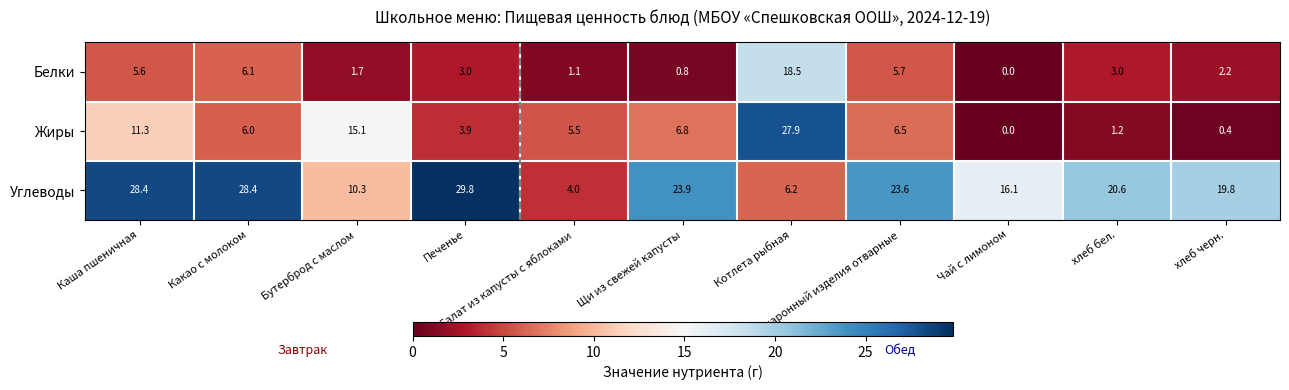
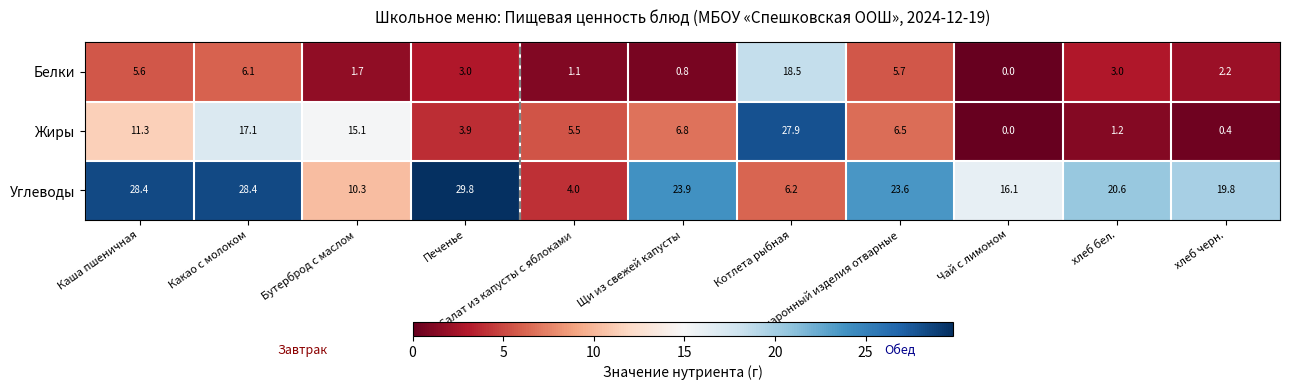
  {
    "Белки": {
      "Каша пшеничная": 5.6,
      "Какао с молоком": 6.1,
      "Бутерброд с маслом": 1.7,
      "Печенье": 3.0,
      "Салат из капусты с яблоками": 1.1,
      "Щи из свежей капусты": 0.8,
      "Котлета рыбная": 18.5,
      "Макаронный изделия отварные": 5.7,
      "Чай с лимоном": 0.0,
      "хлеб бел.": 3.0,
      "хлеб черн.": 2.2
    },
    "Жиры": {
      "Каша пшеничная": 11.3,
-     "Какао с молоком": 6.0,
+     "Какао с молоком": 17.1,
      "Бутерброд с маслом": 15.1,
      "Печенье": 3.9,
      "Салат из капусты с яблоками": 5.5,
      "Щи из свежей капусты": 6.8,
      "Котлета рыбная": 27.9,
      "Макаронный изделия отварные": 6.5,
      "Чай с лимоном": 0.0,
      "хлеб бел.": 1.2,
      "хлеб черн.": 0.4
    },
    "Углеводы": {
      "Каша пшеничная": 28.4,
      "Какао с молоком": 28.4,
      "Бутерброд с маслом": 10.3,
      "Печенье": 29.8,
      "Салат из капусты с яблоками": 4.0,
      "Щи из свежей капусты": 23.9,
      "Котлета рыбная": 6.2,
      "Макаронный изделия отварные": 23.6,
      "Чай с лимоном": 16.1,
      "хлеб бел.": 20.6,
      "хлеб черн.": 19.8
    }
  }
